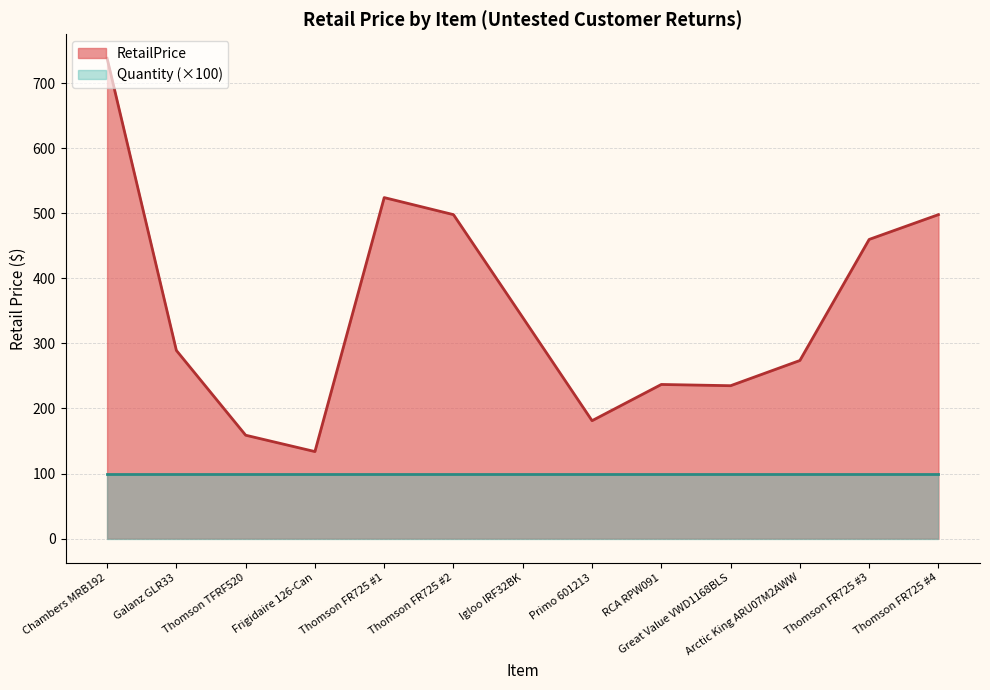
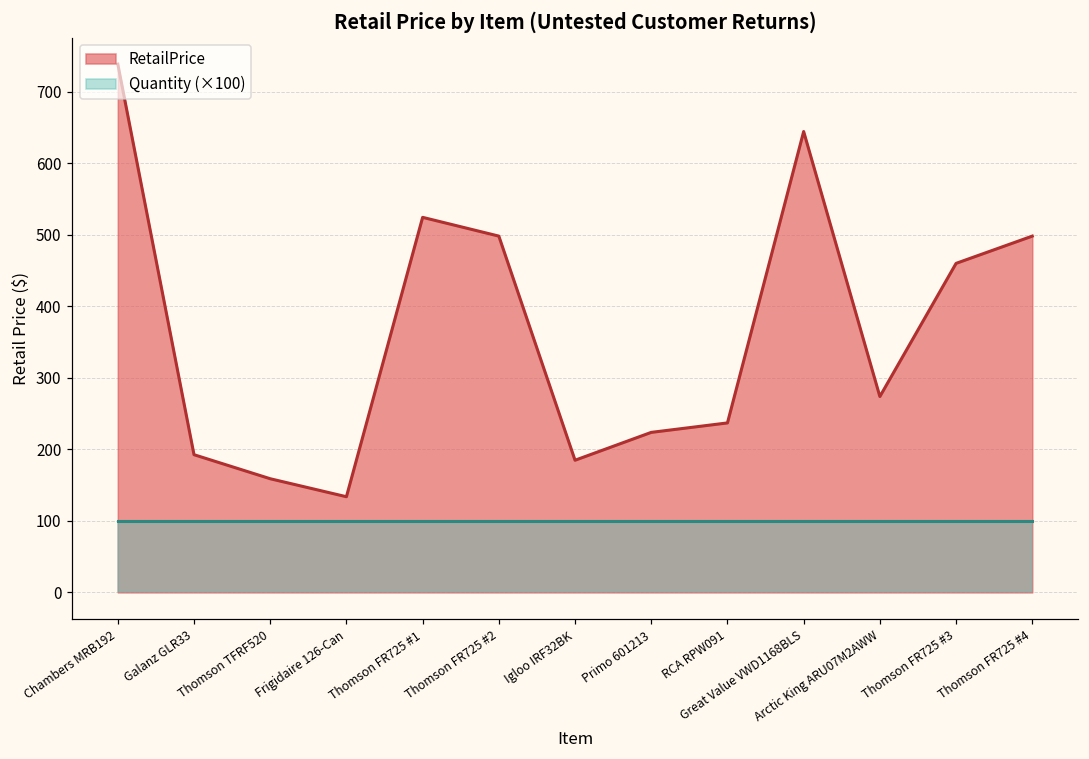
  {
    "RetailPrice": {
-     "Galanz GLR33": 290,
+     "Galanz GLR33": 190,
      "Thomson TFRF520": 160,
      "Frigidaire 126-Can": 130,
      "Thomson FR725 #1": 520,
      "Thomson FR725 #2": 500,
-     "Igloo IRF32BK": 340,
-     "Primo 601213": 180,
+     "Igloo IRF32BK": 180,
+     "Primo 601213": 220,
      "RCA RPW091": 240,
-     "Great Value VWD1168BLS": 240,
+     "Great Value VWD1168BLS": 640,
      "Arctic King ARU07M2AWW": 270,
      "Thomson FR725 #3": 460,
      "Thomson FR725 #4": 500
    },
    "Quantity (×100)": {
      "Chambers MRB192": 100,
      "Galanz GLR33": 100,
      "Thomson TFRF520": 100,
      "Frigidaire 126-Can": 100,
      "Thomson FR725 #1": 100,
      "Thomson FR725 #2": 100,
      "Igloo IRF32BK": 100,
      "Primo 601213": 100,
      "RCA RPW091": 100,
      "Great Value VWD1168BLS": 100,
      "Arctic King ARU07M2AWW": 100,
      "Thomson FR725 #3": 100,
      "Thomson FR725 #4": 100
    }
  }
